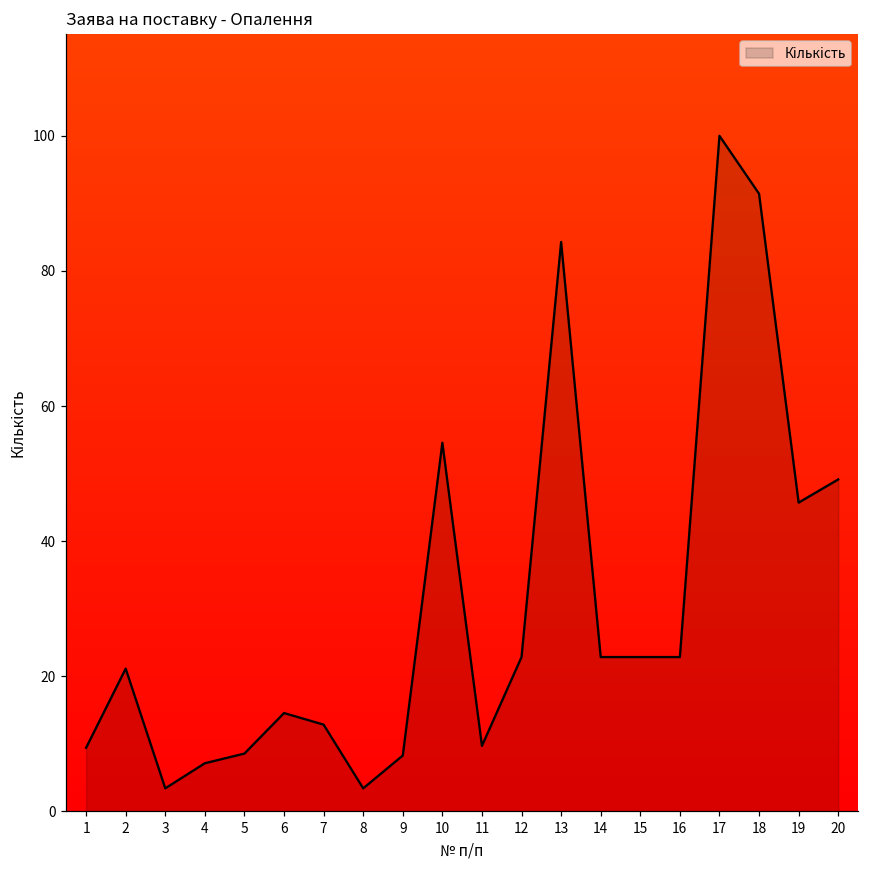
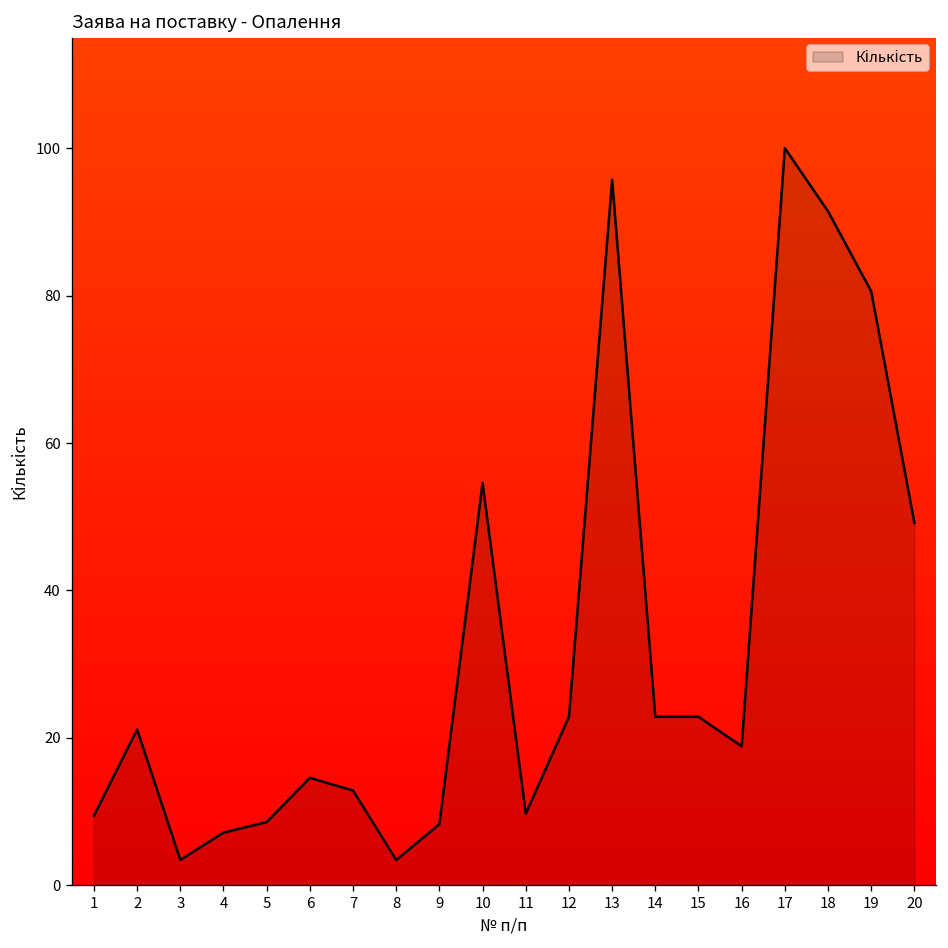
  {
    "1": 9,
    "2": 21,
    "3": 3,
    "4": 7,
    "5": 9,
    "6": 15,
    "7": 13,
    "8": 3,
    "9": 8,
    "10": 55,
    "11": 10,
    "12": 23,
-   "13": 84,
+   "13": 96,
    "14": 23,
    "15": 23,
-   "16": 23,
+   "16": 19,
    "17": 100,
    "18": 91,
-   "19": 46,
+   "19": 81,
    "20": 49
  }
